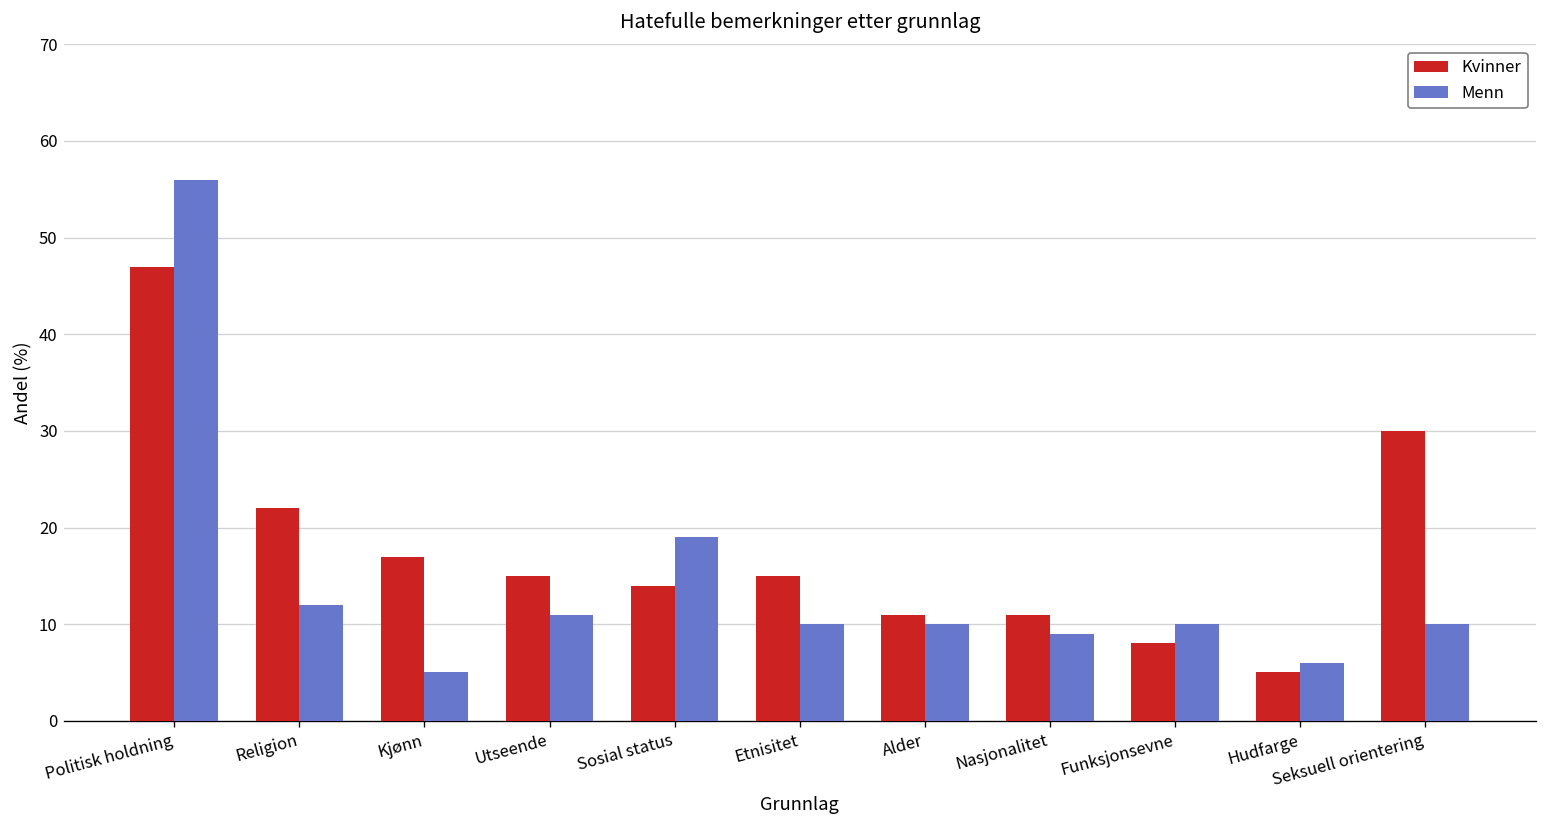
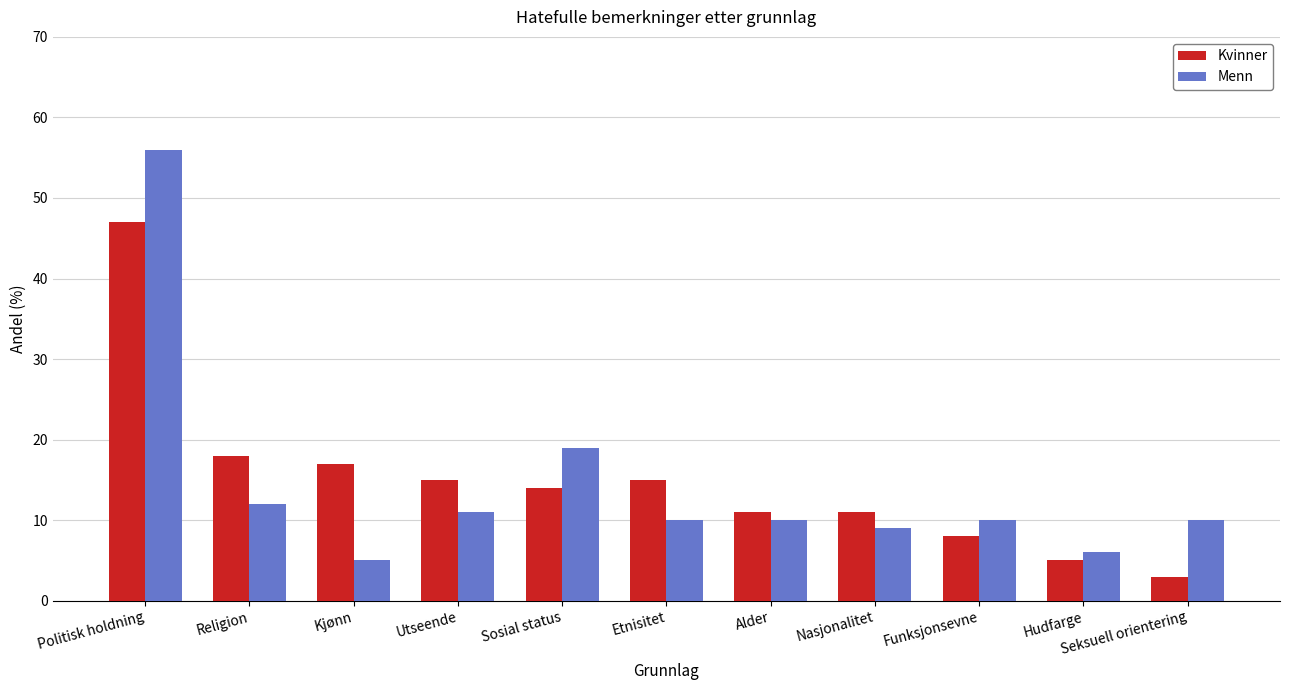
  {
    "Kvinner": {
      "Politisk holdning": 47,
-     "Religion": 22,
+     "Religion": 18,
      "Kjønn": 17,
      "Utseende": 15,
      "Sosial status": 14,
      "Etnisitet": 15,
      "Alder": 11,
      "Nasjonalitet": 11,
      "Funksjonsevne": 8,
      "Hudfarge": 5,
-     "Seksuell orientering": 30
+     "Seksuell orientering": 3
    },
    "Menn": {
      "Politisk holdning": 56,
      "Religion": 12,
      "Kjønn": 5,
      "Utseende": 11,
      "Sosial status": 19,
      "Etnisitet": 10,
      "Alder": 10,
      "Nasjonalitet": 9,
      "Funksjonsevne": 10,
      "Hudfarge": 6,
      "Seksuell orientering": 10
    }
  }
